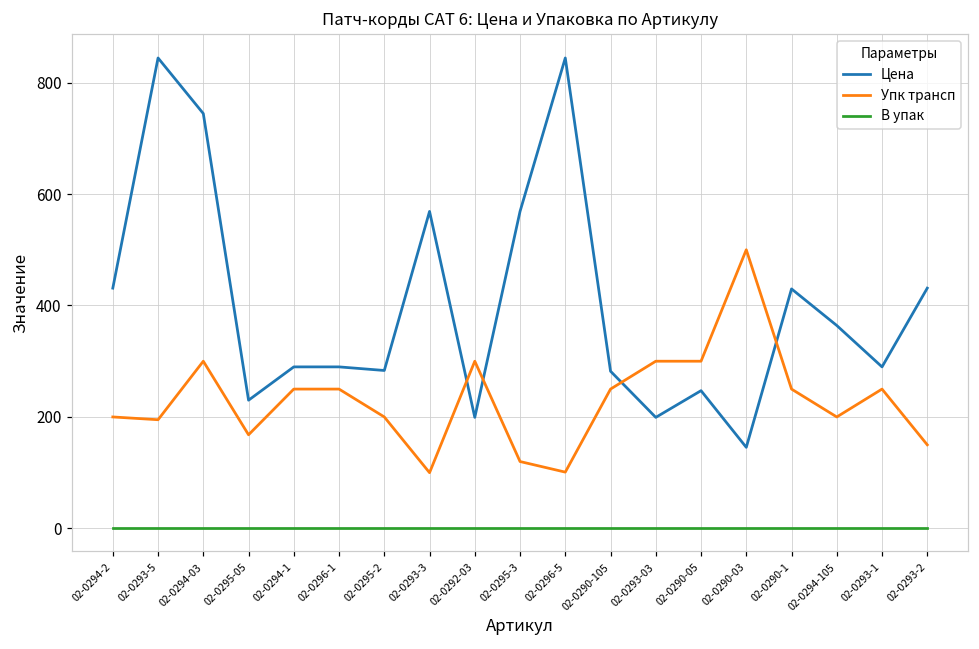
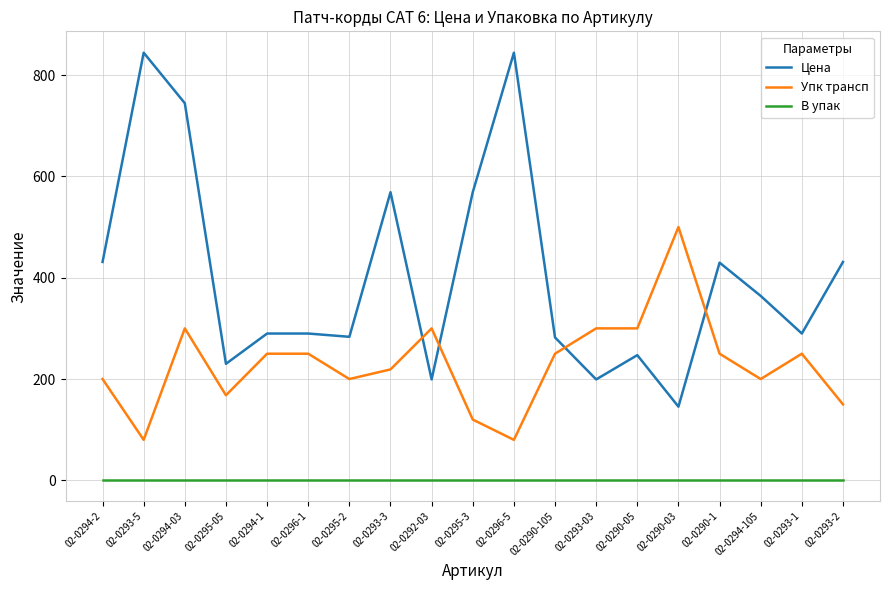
  {
    "Цена": {
      "02-0294-2": 430,
      "02-0293-5": 840,
      "02-0294-03": 740,
      "02-0295-05": 230,
      "02-0294-1": 290,
      "02-0296-1": 290,
      "02-0295-2": 280,
      "02-0293-3": 570,
      "02-0292-03": 200,
      "02-0295-3": 570,
      "02-0296-5": 840,
      "02-0290-105": 280,
      "02-0293-03": 200,
      "02-0290-05": 250,
      "02-0290-03": 150,
      "02-0290-1": 430,
      "02-0294-105": 360,
      "02-0293-1": 290,
      "02-0293-2": 430
    },
    "Упк трансп": {
      "02-0294-2": 200,
-     "02-0293-5": 200,
+     "02-0293-5": 80,
      "02-0294-03": 300,
      "02-0295-05": 170,
      "02-0294-1": 250,
      "02-0296-1": 250,
      "02-0295-2": 200,
-     "02-0293-3": 100,
+     "02-0293-3": 220,
      "02-0292-03": 300,
      "02-0295-3": 120,
-     "02-0296-5": 100,
+     "02-0296-5": 80,
      "02-0290-105": 250,
      "02-0293-03": 300,
      "02-0290-05": 300,
      "02-0290-03": 500,
      "02-0290-1": 250,
      "02-0294-105": 200,
      "02-0293-1": 250,
      "02-0293-2": 150
    },
    "В упак": {
      "02-0294-2": 0,
      "02-0293-5": 0,
      "02-0294-03": 0,
      "02-0295-05": 0,
      "02-0294-1": 0,
      "02-0296-1": 0,
      "02-0295-2": 0,
      "02-0293-3": 0,
      "02-0292-03": 0,
      "02-0295-3": 0,
      "02-0296-5": 0,
      "02-0290-105": 0,
      "02-0293-03": 0,
      "02-0290-05": 0,
      "02-0290-03": 0,
      "02-0290-1": 0,
      "02-0294-105": 0,
      "02-0293-1": 0,
      "02-0293-2": 0
    }
  }
